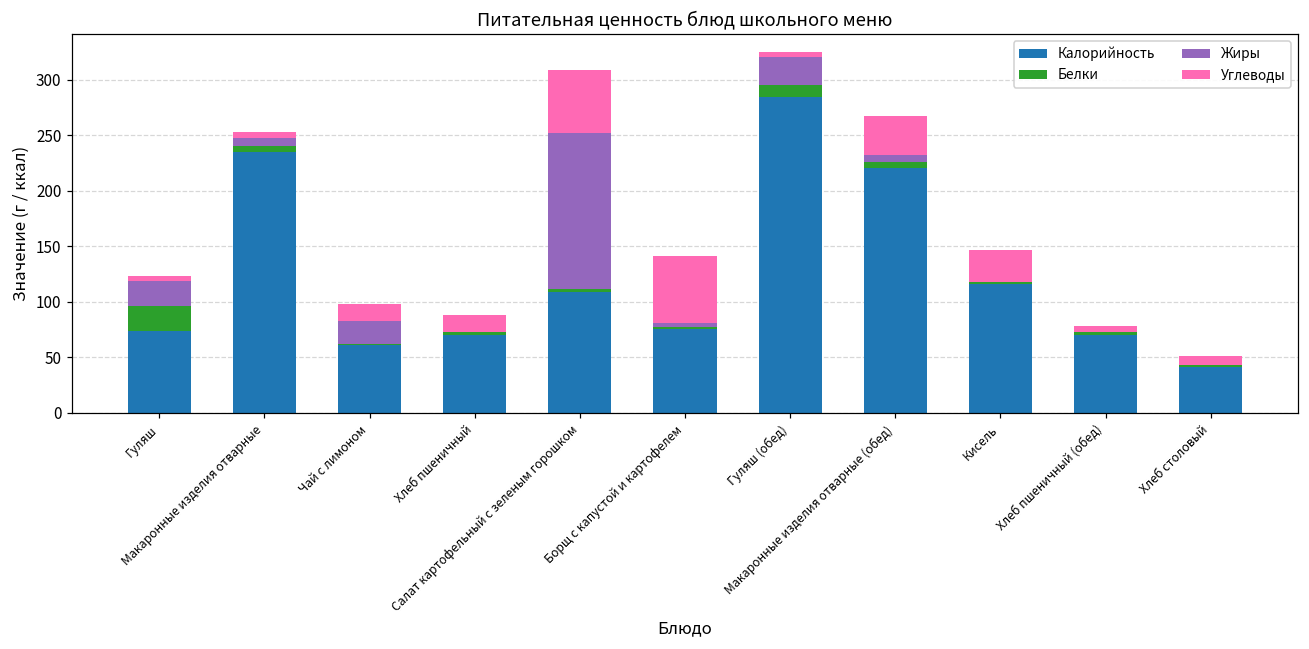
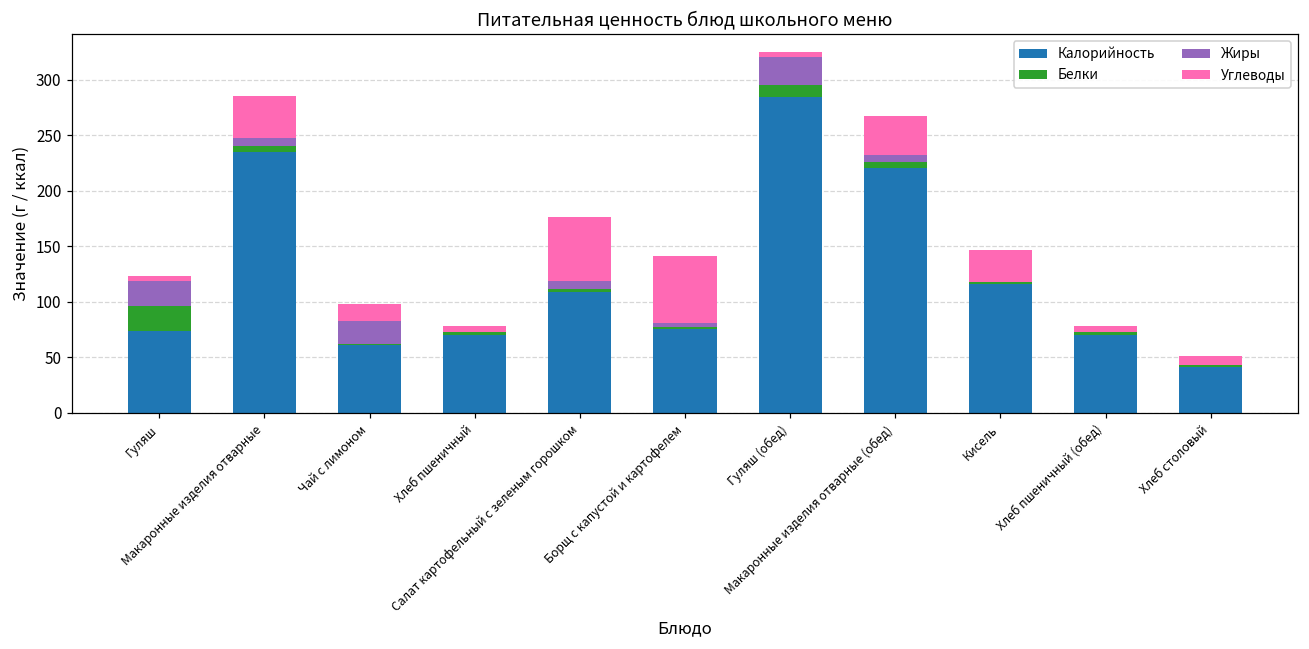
  {
    "Калорийность": {
      "Гуляш": 73,
      "Макаронные изделия отварные": 235,
      "Чай с лимоном": 62,
      "Хлеб пшеничный": 71,
      "Салат картофельный с зеленым горошком": 109,
      "Борщ с капустой и картофелем": 76,
      "Гуляш (обед)": 285,
      "Макаронные изделия отварные (обед)": 221,
      "Кисель": 116,
      "Хлеб пшеничный (обед)": 71,
      "Хлеб столовый": 42
    },
    "Белки": {
      "Гуляш": 23,
      "Макаронные изделия отварные": 6,
      "Салат картофельный с зеленым горошком": 2,
      "Гуляш (обед)": 10,
      "Макаронные изделия отварные (обед)": 5
    },
    "Жиры": {
      "Гуляш": 23,
      "Макаронные изделия отварные": 7,
      "Чай с лимоном": 21,
-     "Салат картофельный с зеленым горошком": 140,
+     "Салат картофельный с зеленым горошком": 8,
      "Борщ с капустой и картофелем": 4,
      "Гуляш (обед)": 25,
      "Макаронные изделия отварные (обед)": 6,
      "Кисель": 0
    },
    "Углеводы": {
      "Гуляш": 4,
-     "Макаронные изделия отварные": 6,
+     "Макаронные изделия отварные": 38,
      "Чай с лимоном": 15,
-     "Хлеб пшеничный": 15,
+     "Хлеб пшеничный": 6,
      "Салат картофельный с зеленым горошком": 57,
      "Борщ с капустой и картофелем": 60,
      "Гуляш (обед)": 4,
      "Макаронные изделия отварные (обед)": 35,
      "Кисель": 29,
      "Хлеб пшеничный (обед)": 5,
      "Хлеб столовый": 8
    }
  }
